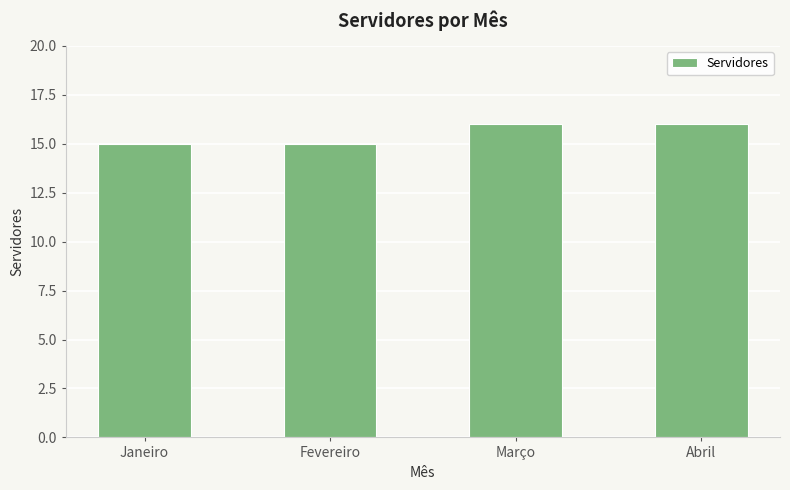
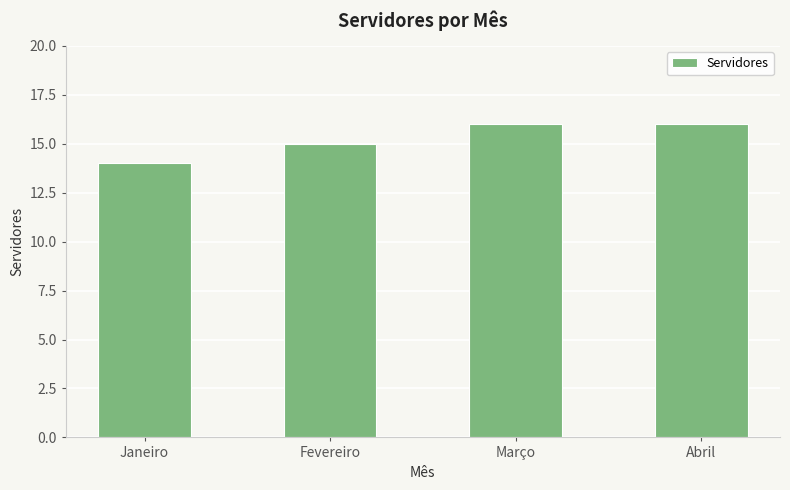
  {
-   "Janeiro": 15,
+   "Janeiro": 14,
    "Fevereiro": 15,
    "Março": 16,
    "Abril": 16
  }
